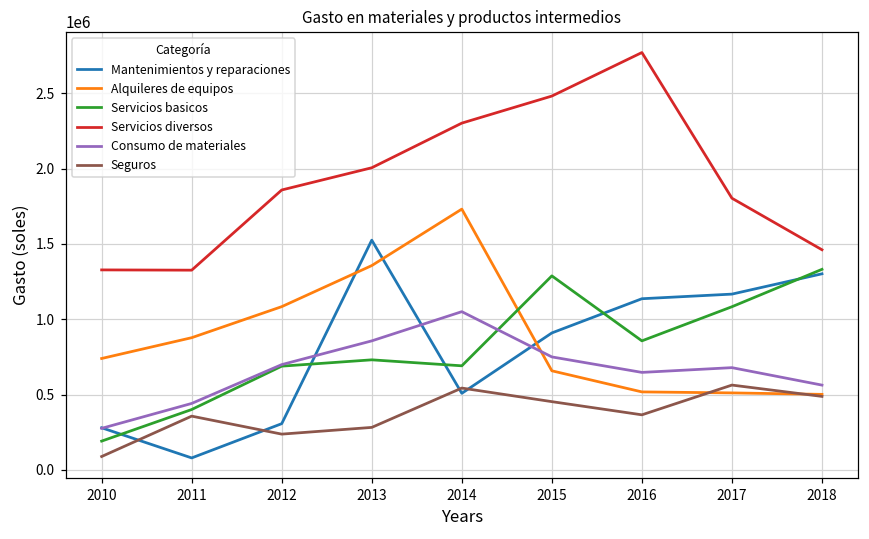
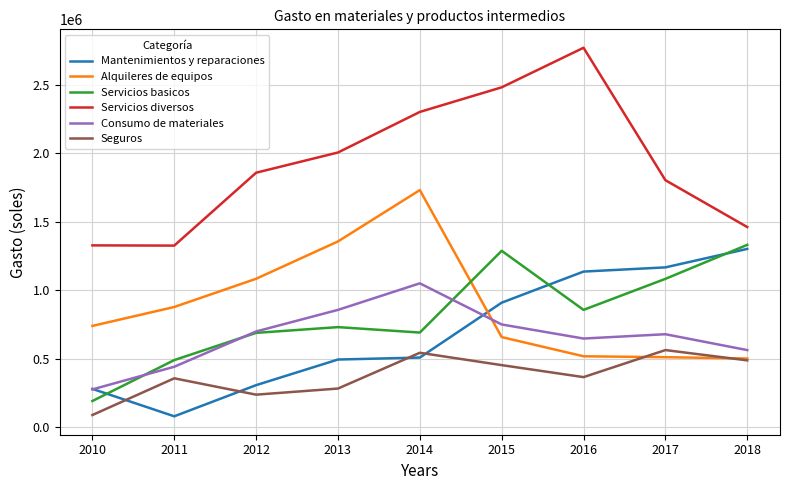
  {
    "Mantenimientos y reparaciones": {
      "2011": 80000,
      "2012": 310000,
-     "2013": 1520000,
+     "2013": 490000,
      "2014": 510000,
      "2015": 910000,
      "2016": 1140000,
      "2017": 1170000,
      "2018": 1300000
    },
    "Alquileres de equipos": {
      "2010": 740000,
      "2011": 880000,
      "2012": 1080000,
      "2013": 1360000,
      "2014": 1730000,
      "2015": 660000,
      "2016": 520000,
      "2017": 510000
    },
    "Servicios basicos": {
      "2010": 190000,
-     "2011": 400000,
+     "2011": 490000,
      "2013": 730000,
      "2014": 690000,
      "2015": 1290000,
      "2016": 860000,
      "2017": 1080000,
      "2018": 1330000
    },
    "Servicios diversos": {
      "2010": 1330000,
      "2011": 1330000,
      "2012": 1860000,
      "2013": 2010000,
      "2014": 2300000,
      "2015": 2480000,
      "2016": 2770000,
      "2017": 1800000,
      "2018": 1460000
    },
    "Consumo de materiales": {
      "2011": 440000,
      "2013": 860000,
      "2014": 1050000,
      "2015": 750000,
      "2016": 650000,
      "2017": 680000,
      "2018": 560000
    },
    "Seguros": {
      "2010": 90000,
      "2011": 360000,
      "2012": 240000,
      "2013": 280000,
      "2014": 540000,
      "2015": 450000,
      "2016": 370000,
      "2017": 560000
    }
  }
